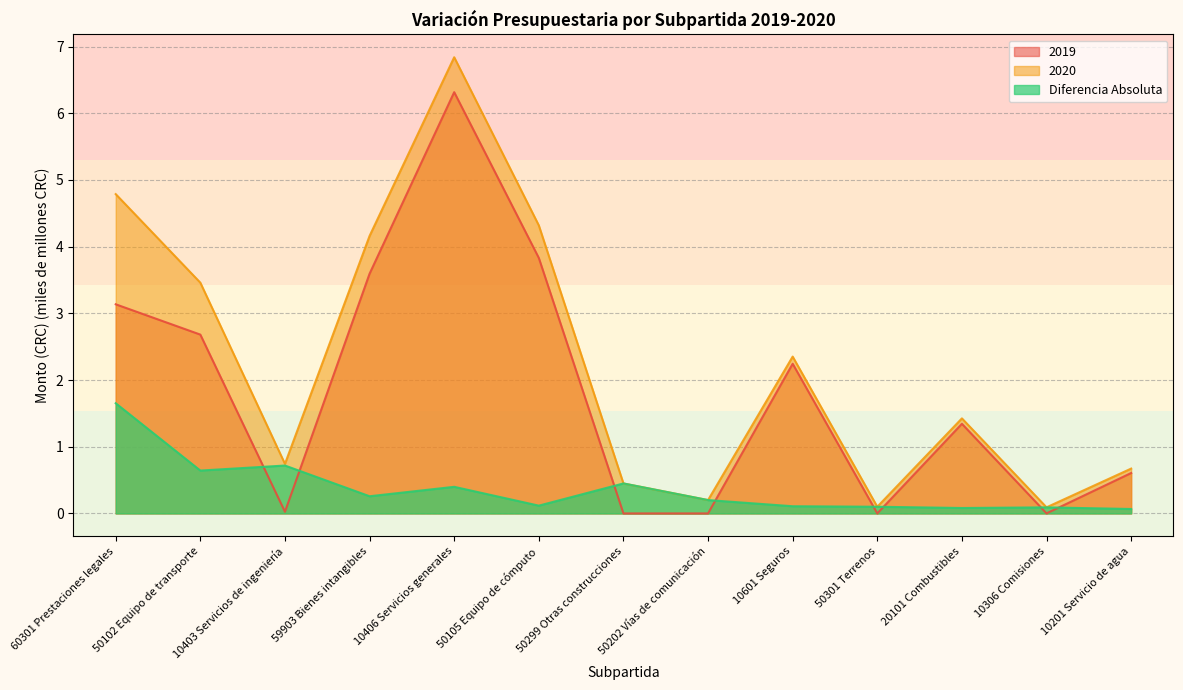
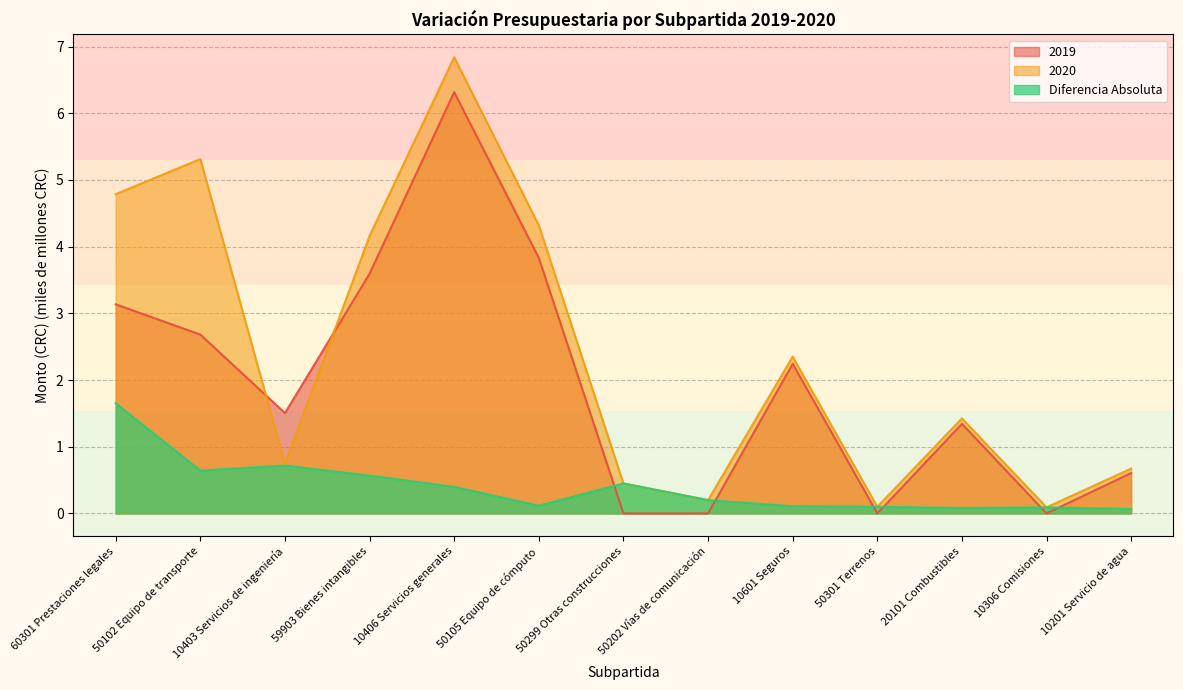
  {
    "2019": {
      "60301 Prestaciones legales": 3.1,
      "50102 Equipo de transporte": 2.7,
-     "10403 Servicios de ingeniería": 0.0,
+     "10403 Servicios de ingeniería": 1.5,
      "59903 Bienes intangibles": 3.6,
      "10406 Servicios generales": 6.3,
      "50105 Equipo de cómputo": 3.8,
      "50299 Otras construcciones": 0.0,
      "50202 Vías de comunicación": 0.0,
      "10601 Seguros": 2.2,
      "50301 Terrenos": 0.0,
      "20101 Combustibles": 1.3,
      "10306 Comisiones": 0.0,
      "10201 Servicio de agua": 0.6
    },
    "2020": {
      "60301 Prestaciones legales": 4.8,
-     "50102 Equipo de transporte": 3.5,
+     "50102 Equipo de transporte": 5.3,
      "59903 Bienes intangibles": 4.2,
      "10406 Servicios generales": 6.8,
      "50105 Equipo de cómputo": 4.3,
      "10601 Seguros": 2.4,
      "20101 Combustibles": 1.4,
      "10201 Servicio de agua": 0.7
    },
    "Diferencia Absoluta": {
      "60301 Prestaciones legales": 1.7,
      "50102 Equipo de transporte": 0.6,
-     "59903 Bienes intangibles": 0.3,
+     "59903 Bienes intangibles": 0.6,
      "10406 Servicios generales": 0.4,
      "50105 Equipo de cómputo": 0.1,
      "10601 Seguros": 0.1,
      "20101 Combustibles": 0.1,
      "10201 Servicio de agua": 0.1
    }
  }
